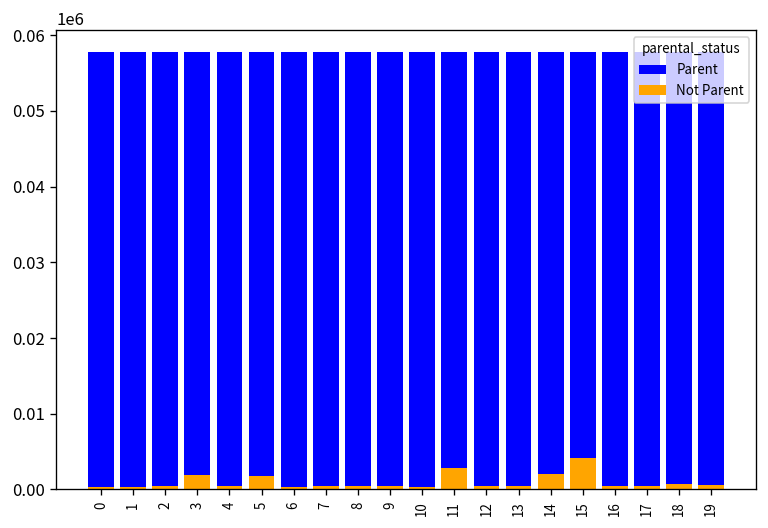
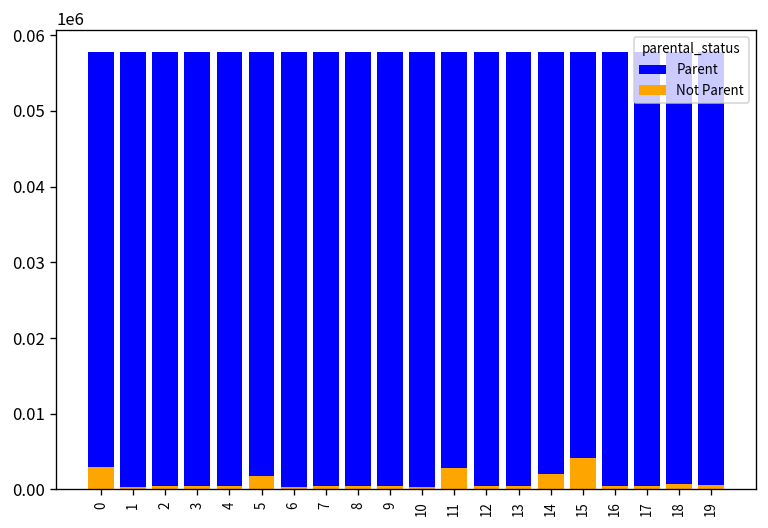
  {
    "Parent": {
      "0": 58000,
      "1": 58000,
      "2": 58000,
      "3": 58000,
      "4": 58000,
      "5": 58000,
      "6": 58000,
      "7": 58000,
      "8": 58000,
      "9": 58000,
      "10": 58000,
      "11": 58000,
      "12": 58000,
      "13": 58000,
      "14": 58000,
      "15": 58000,
      "16": 58000
    },
    "Not Parent": {
-     "0": 0,
-     "3": 2000
+     "0": 3000,
+     "3": 0
    }
  }
